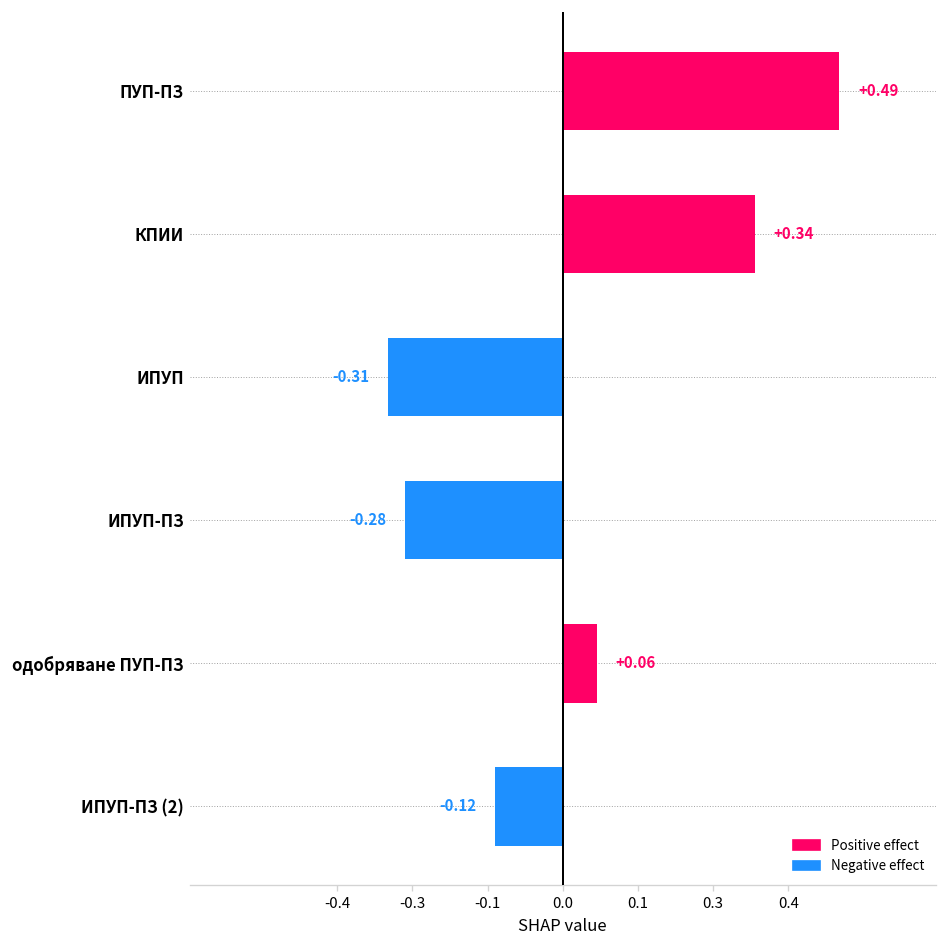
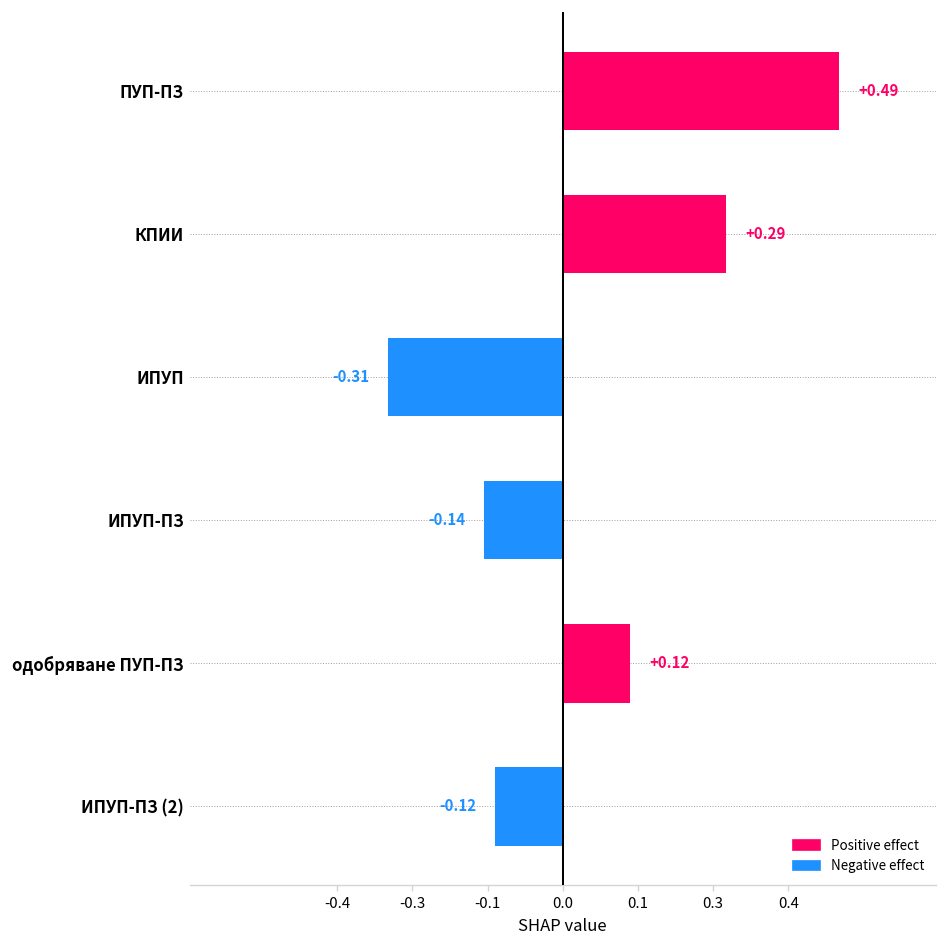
  {
-   "КПИИ": "+0.34",
-   "ИПУП-ПЗ": "-0.28",
-   "одобряване ПУП-ПЗ": "+0.06"
+   "КПИИ": "+0.29",
+   "ИПУП-ПЗ": "-0.14",
+   "одобряване ПУП-ПЗ": "+0.12"
  }
